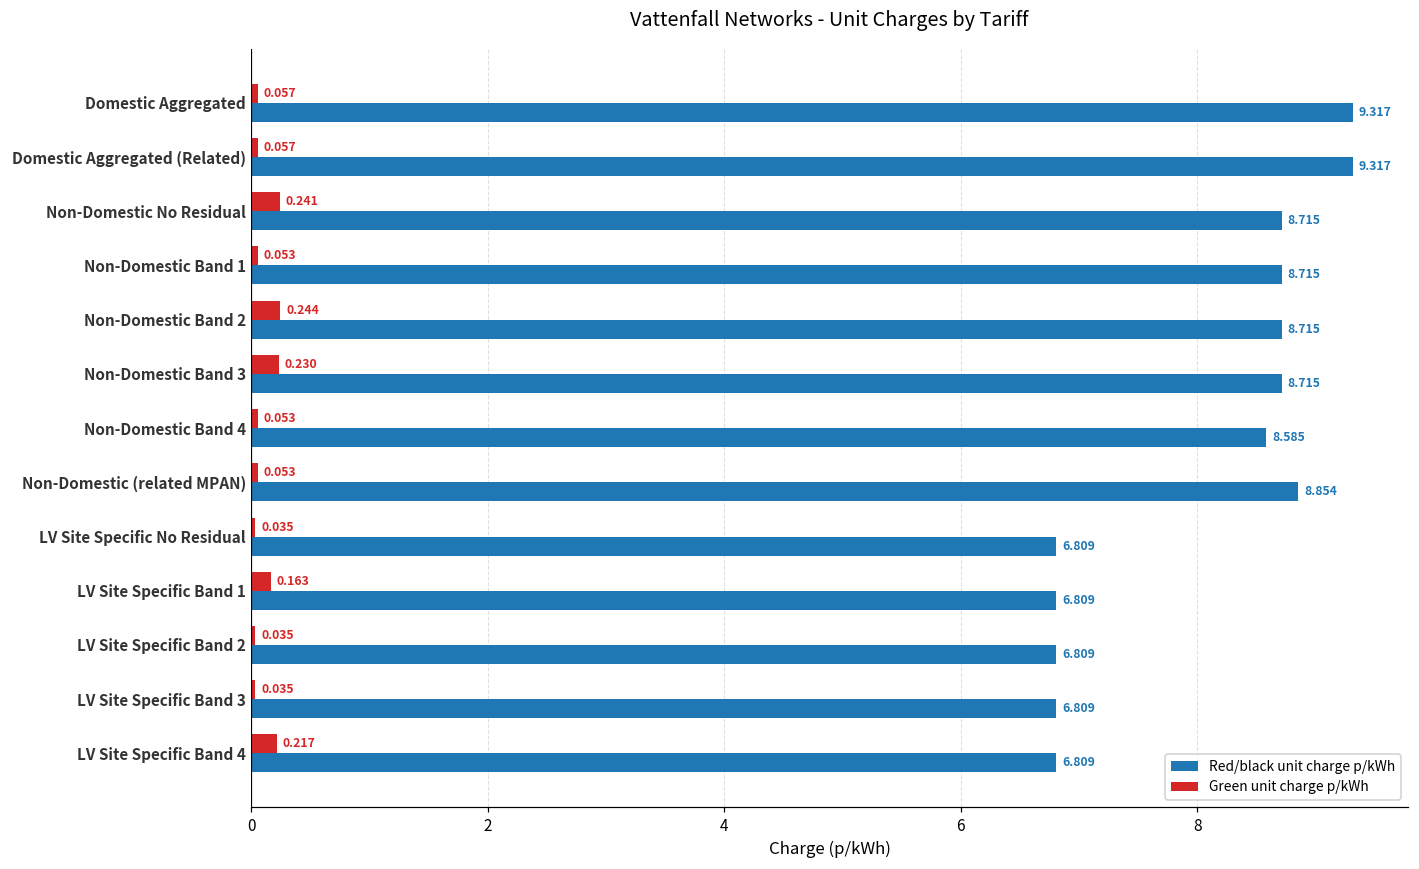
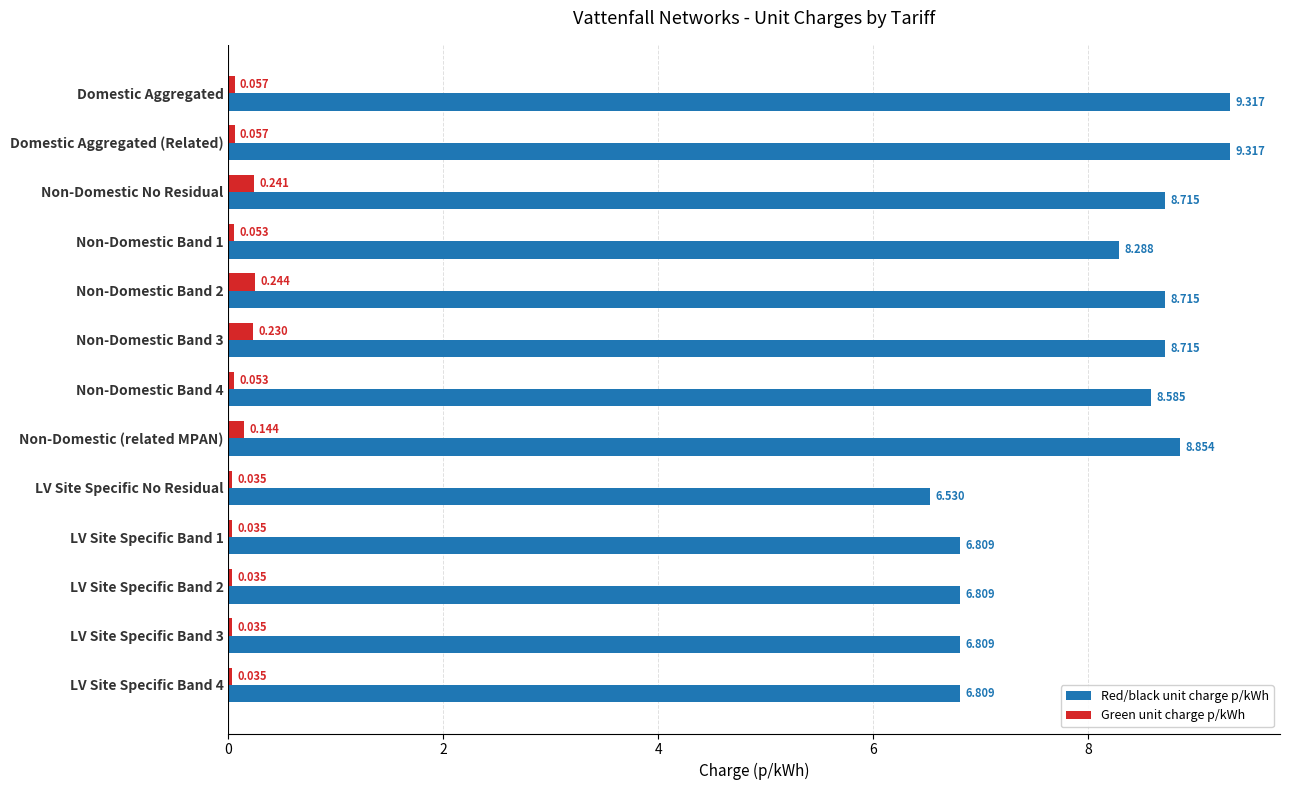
  {
    "Red/black unit charge p/kWh": {
      "Domestic Aggregated": 9.317,
      "Domestic Aggregated (Related)": 9.317,
      "Non-Domestic No Residual": 8.715,
-     "Non-Domestic Band 1": 8.715,
+     "Non-Domestic Band 1": 8.288,
      "Non-Domestic Band 2": 8.715,
      "Non-Domestic Band 3": 8.715,
      "Non-Domestic Band 4": 8.585,
      "Non-Domestic (related MPAN)": 8.854,
-     "LV Site Specific No Residual": 6.809,
+     "LV Site Specific No Residual": 6.530,
      "LV Site Specific Band 1": 6.809,
      "LV Site Specific Band 2": 6.809,
      "LV Site Specific Band 3": 6.809,
      "LV Site Specific Band 4": 6.809
    },
    "Green unit charge p/kWh": {
      "Domestic Aggregated": 0.057,
      "Domestic Aggregated (Related)": 0.057,
      "Non-Domestic No Residual": 0.241,
      "Non-Domestic Band 1": 0.053,
      "Non-Domestic Band 2": 0.244,
      "Non-Domestic Band 3": 0.230,
      "Non-Domestic Band 4": 0.053,
-     "Non-Domestic (related MPAN)": 0.053,
+     "Non-Domestic (related MPAN)": 0.144,
      "LV Site Specific No Residual": 0.035,
-     "LV Site Specific Band 1": 0.163,
+     "LV Site Specific Band 1": 0.035,
      "LV Site Specific Band 2": 0.035,
      "LV Site Specific Band 3": 0.035,
-     "LV Site Specific Band 4": 0.217
+     "LV Site Specific Band 4": 0.035
    }
  }
